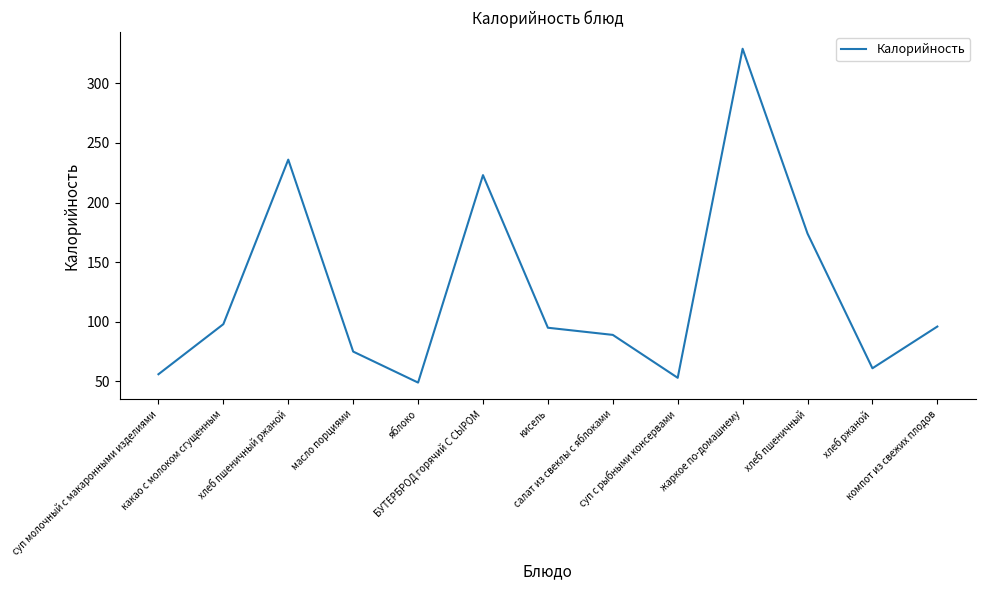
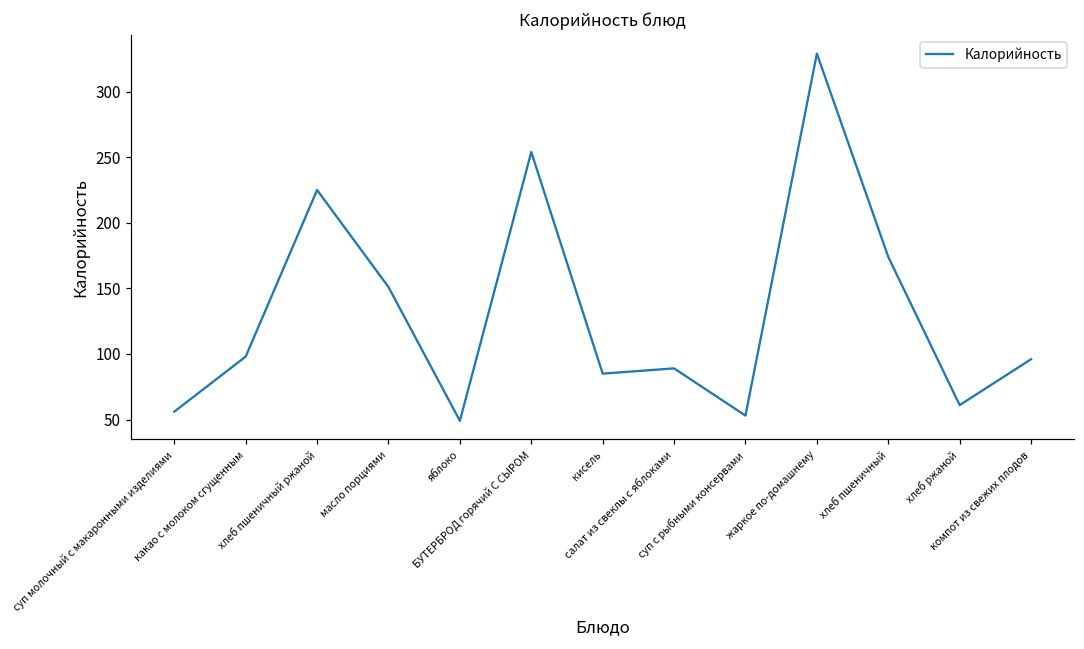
  {
    "суп молочный с макаронными изделиями": 56,
    "какао с молоком сгущенным": 98,
-   "хлеб пшеничный ржаной": 236,
-   "масло порциями": 75,
+   "хлеб пшеничный ржаной": 225,
+   "масло порциями": 151,
    "яблоко": 49,
-   "БУТЕРБРОД горячий С СЫРОМ": 223,
-   "кисель": 95,
+   "БУТЕРБРОД горячий С СЫРОМ": 254,
+   "кисель": 85,
    "салат из свеклы с яблоками": 89,
    "суп с рыбными консервами": 53,
    "жаркое по-домашнему": 329,
    "хлеб пшеничный": 174,
    "хлеб ржаной": 61,
    "компот из свежих плодов": 96
  }
